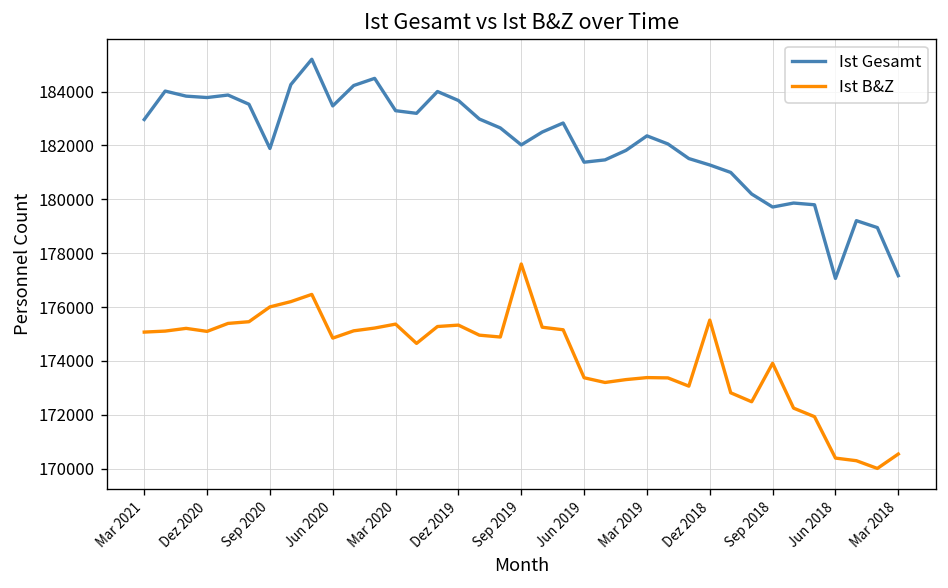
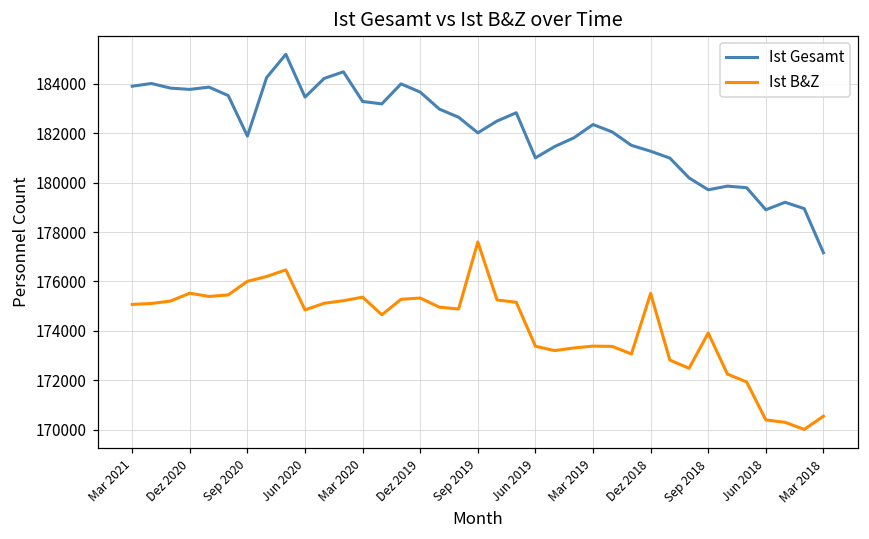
  {
    "Ist Gesamt": {
-     "Mar 2021": 183000,
+     "Mar 2021": 183900,
      "Dez 2020": 183800,
      "Sep 2020": 181900,
      "Jun 2020": 183500,
      "Mar 2020": 183300,
      "Dez 2019": 183700,
      "Sep 2019": 182000,
-     "Jun 2019": 181400,
+     "Jun 2019": 181000,
      "Mar 2019": 182400,
      "Dez 2018": 181300,
      "Sep 2018": 179700,
-     "Jun 2018": 177100,
+     "Jun 2018": 178900,
      "Mar 2018": 177200
    },
    "Ist B&Z": {
      "Mar 2021": 175100,
-     "Dez 2020": 175100,
+     "Dez 2020": 175500,
      "Sep 2020": 176000,
      "Jun 2020": 174800,
      "Mar 2020": 175400,
      "Dez 2019": 175300,
      "Sep 2019": 177600,
      "Jun 2019": 173400,
      "Mar 2019": 173400,
      "Dez 2018": 175500,
      "Sep 2018": 173900,
      "Jun 2018": 170400,
      "Mar 2018": 170500
    }
  }
